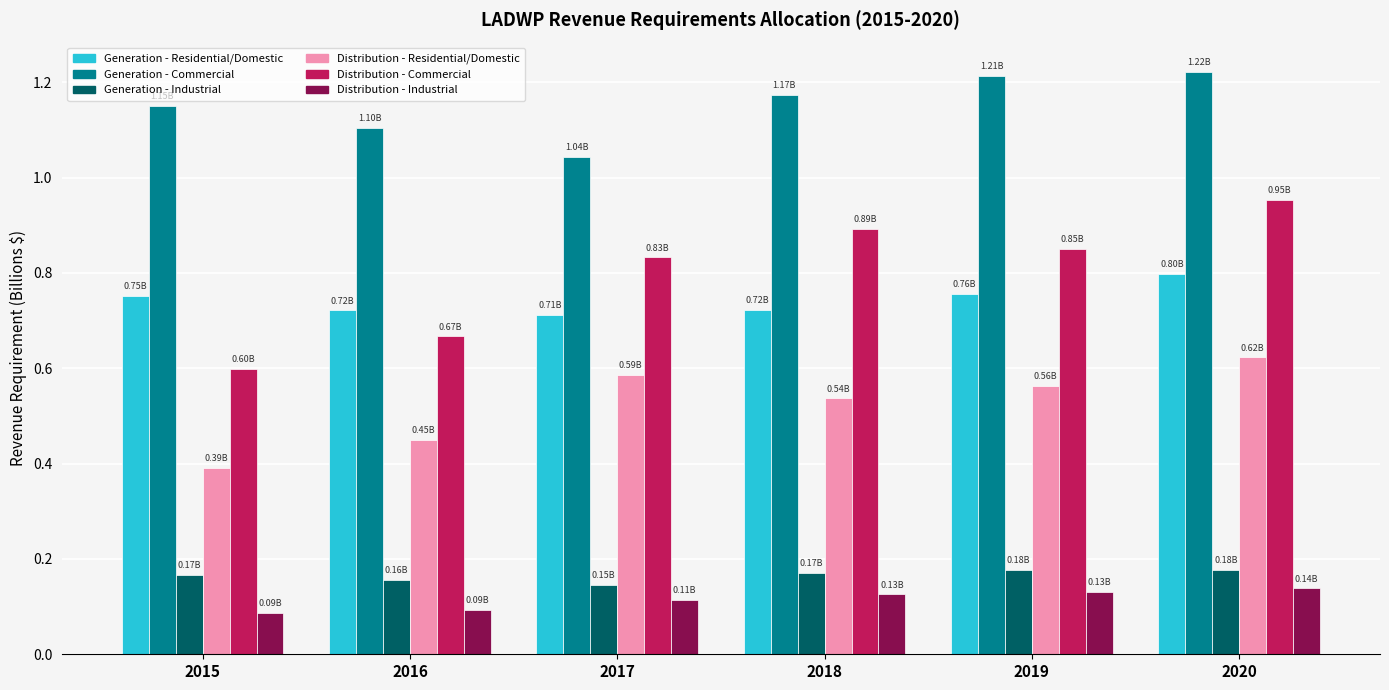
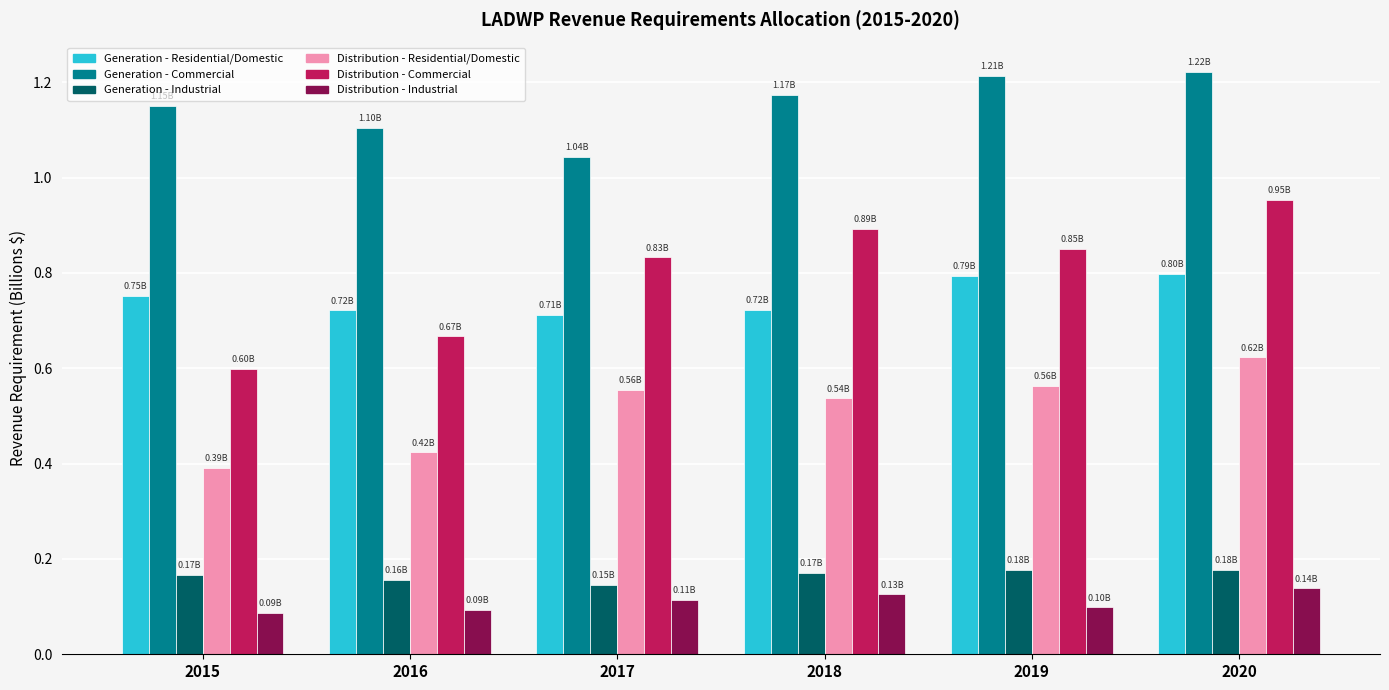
  {
    "Generation - Residential/Domestic": {
      "2015": "0.75B",
      "2016": "0.72B",
      "2017": "0.71B",
      "2018": "0.72B",
-     "2019": "0.76B",
+     "2019": "0.79B",
      "2020": "0.80B"
    },
    "Distribution - Residential/Domestic": {
      "2015": "0.39B",
-     "2016": "0.45B",
-     "2017": "0.59B",
+     "2016": "0.42B",
+     "2017": "0.56B",
      "2018": "0.54B",
      "2019": "0.56B",
      "2020": "0.62B"
    },
    "Distribution - Commercial": {
      "2015": "0.60B",
      "2016": "0.67B",
      "2017": "0.83B",
      "2018": "0.89B",
      "2019": "0.85B",
      "2020": "0.95B"
    },
    "Distribution - Industrial": {
      "2015": "0.09B",
      "2016": "0.09B",
      "2017": "0.11B",
      "2018": "0.13B",
-     "2019": "0.13B",
+     "2019": "0.10B",
      "2020": "0.14B"
    }
  }
